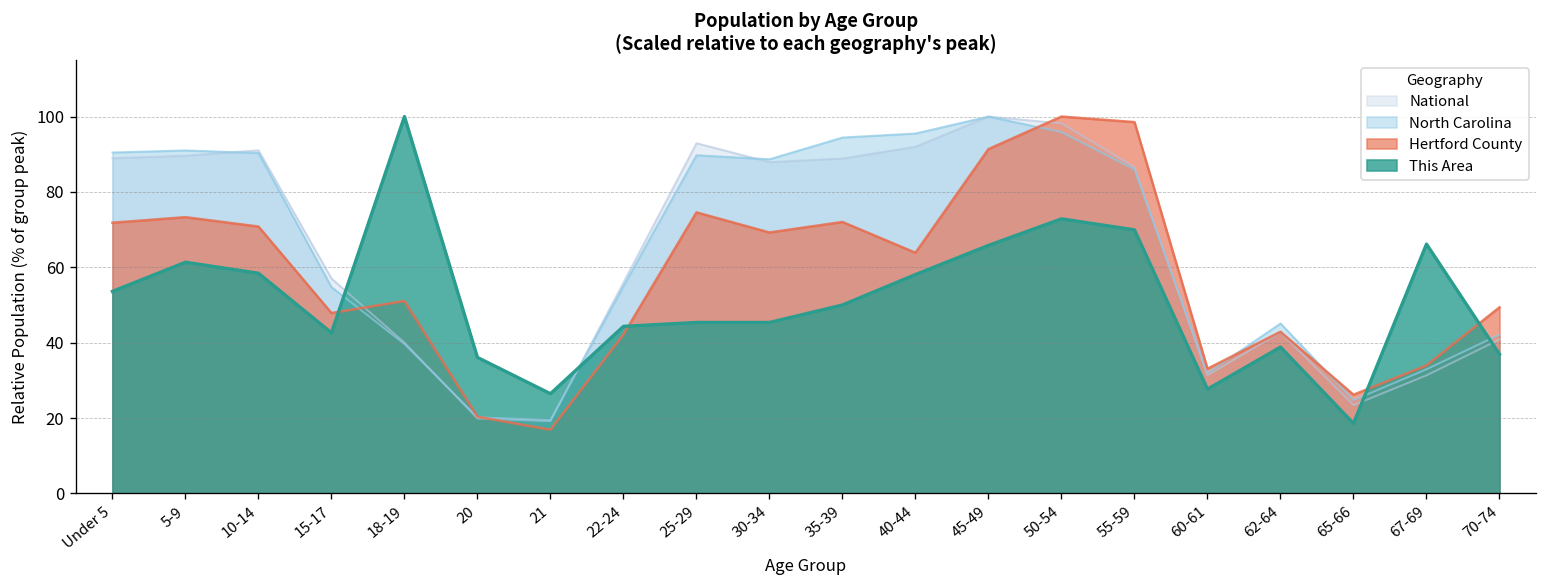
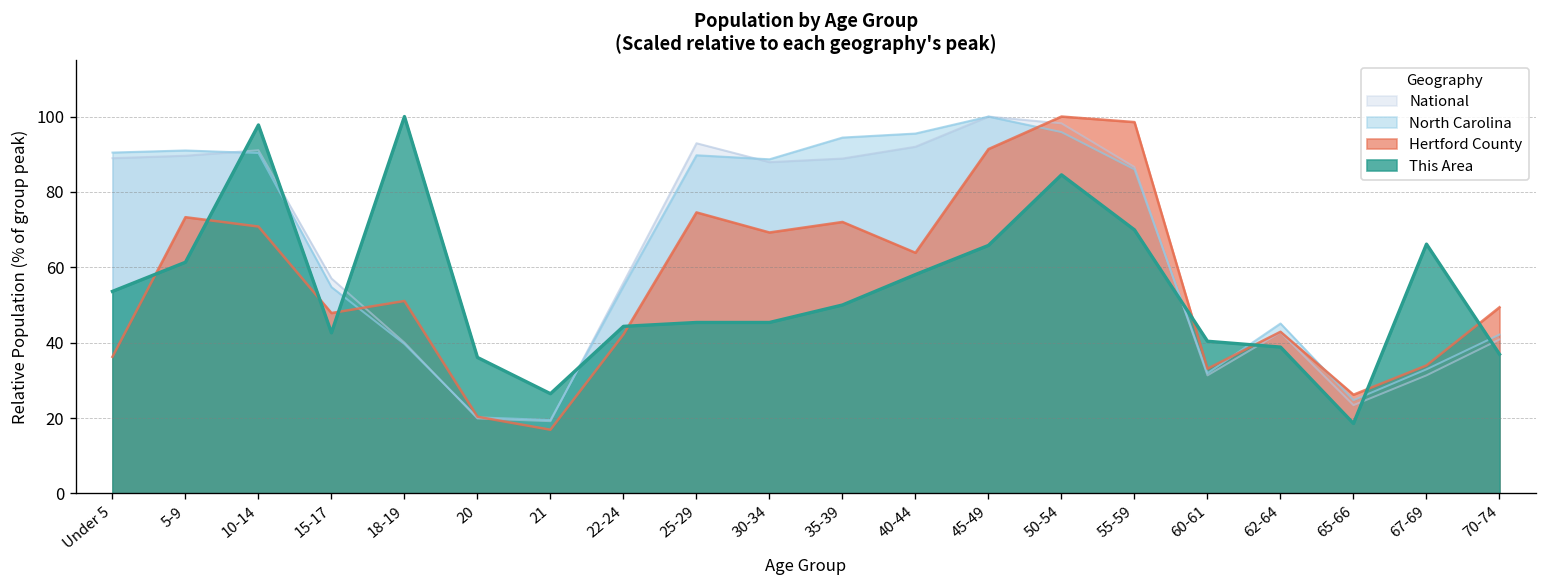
  {
    "Hertford County": {
-     "Under 5": 72,
+     "Under 5": 36,
      "5-9": 73,
      "10-14": 71,
      "15-17": 48,
      "18-19": 51,
      "21": 17,
      "22-24": 42,
      "25-29": 75,
      "30-34": 69,
      "35-39": 72,
      "40-44": 64,
      "45-49": 91,
      "50-54": 100,
      "55-59": 99,
      "60-61": 33,
      "65-66": 26,
      "67-69": 34,
      "70-74": 49
    },
    "This Area": {
      "Under 5": 54,
      "5-9": 61,
-     "10-14": 58,
+     "10-14": 98,
      "15-17": 43,
      "18-19": 100,
      "20": 36,
      "21": 26,
      "22-24": 44,
      "25-29": 45,
      "30-34": 45,
      "35-39": 50,
      "40-44": 58,
      "45-49": 66,
-     "50-54": 73,
+     "50-54": 85,
      "55-59": 70,
-     "60-61": 28,
+     "60-61": 40,
      "62-64": 39,
      "65-66": 19,
      "67-69": 66,
      "70-74": 37
    }
  }
